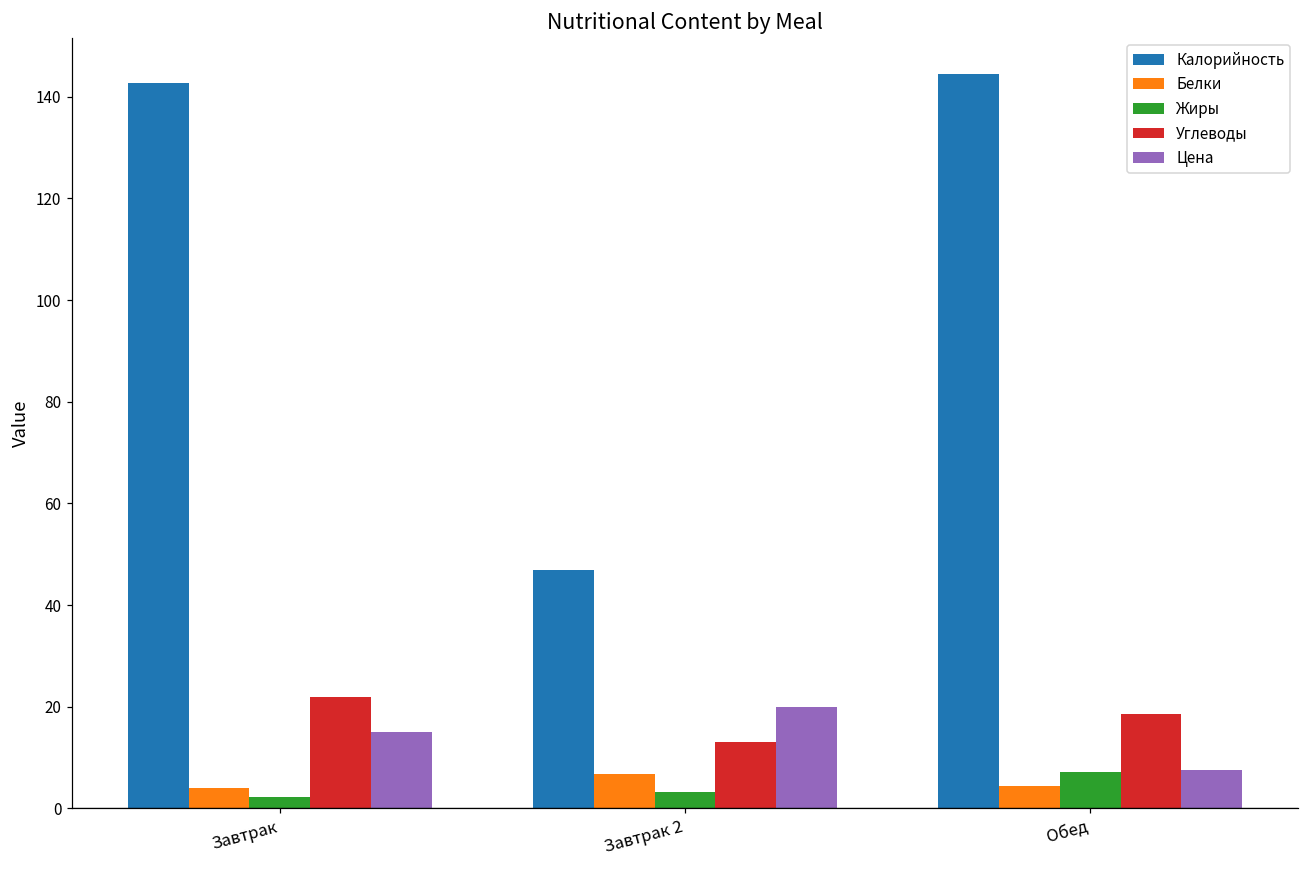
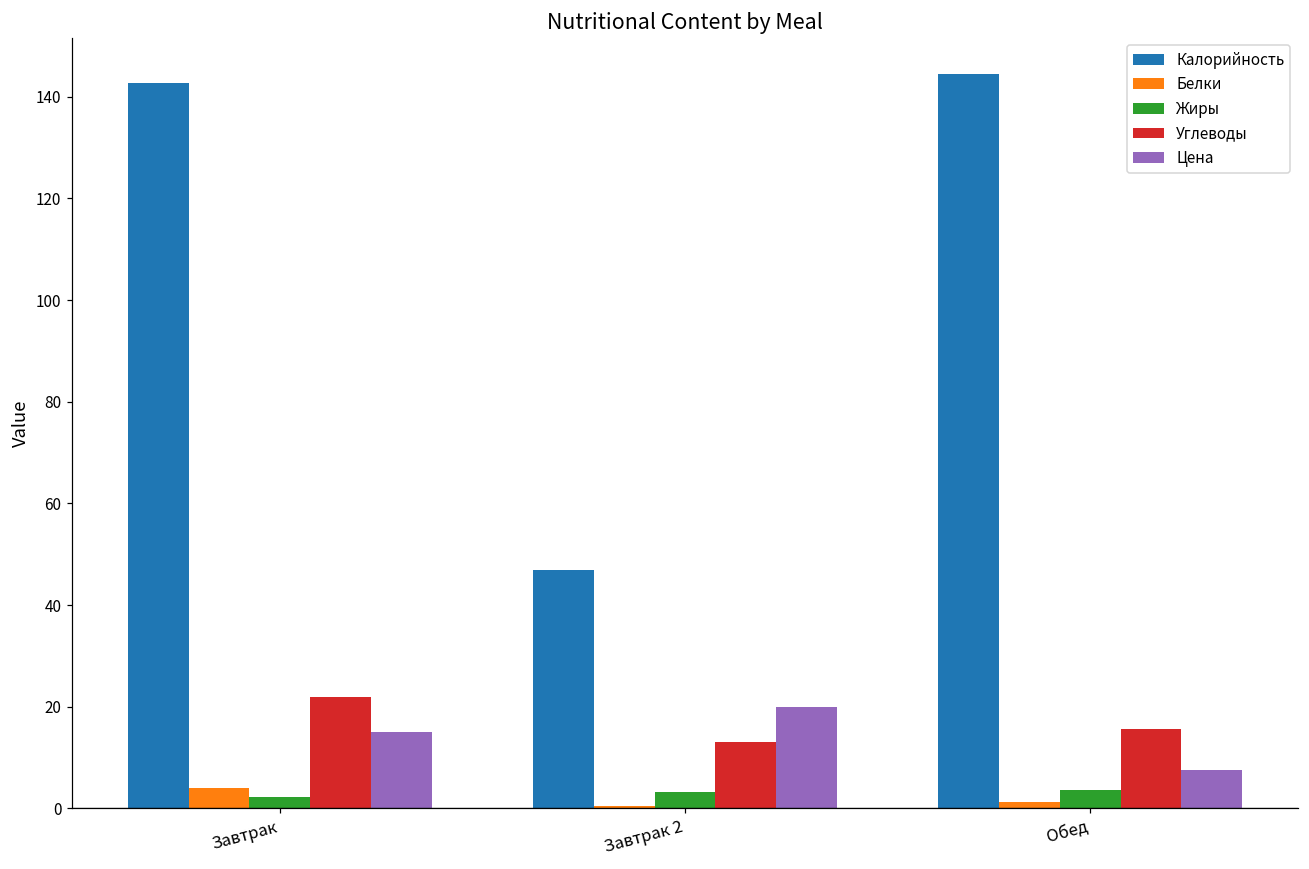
  {
    "Калорийность": {
      "Завтрак": 143,
      "Завтрак 2": 47,
      "Обед": 144
    },
    "Белки": {
      "Завтрак": 4,
-     "Завтрак 2": 7,
-     "Обед": 4
+     "Завтрак 2": 0,
+     "Обед": 1
    },
    "Жиры": {
      "Завтрак": 2,
      "Завтрак 2": 3,
-     "Обед": 7
+     "Обед": 4
    },
    "Углеводы": {
      "Завтрак": 22,
      "Завтрак 2": 13,
-     "Обед": 19
+     "Обед": 16
    },
    "Цена": {
      "Завтрак": 15,
      "Завтрак 2": 20,
      "Обед": 8
    }
  }
